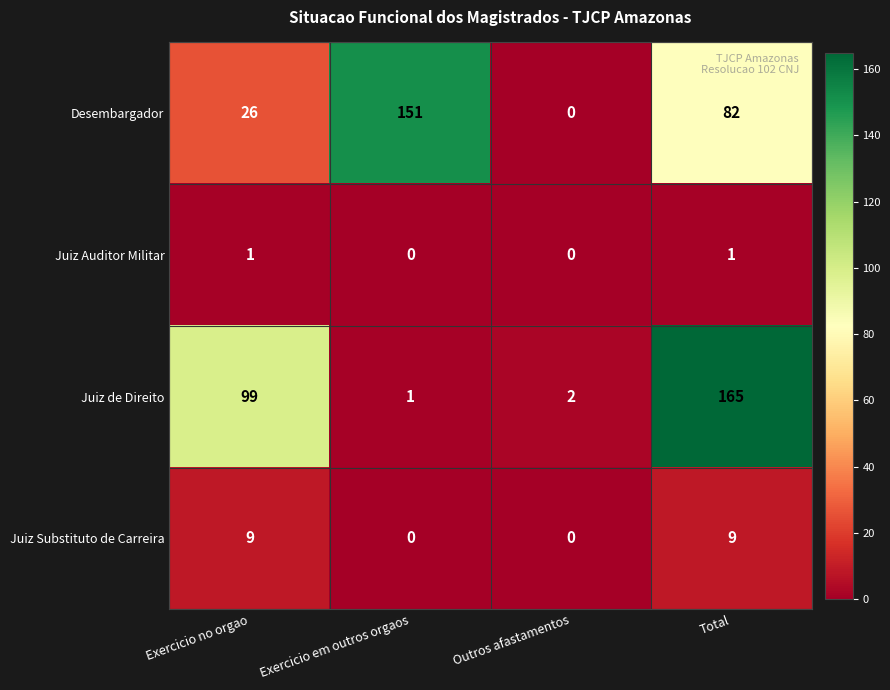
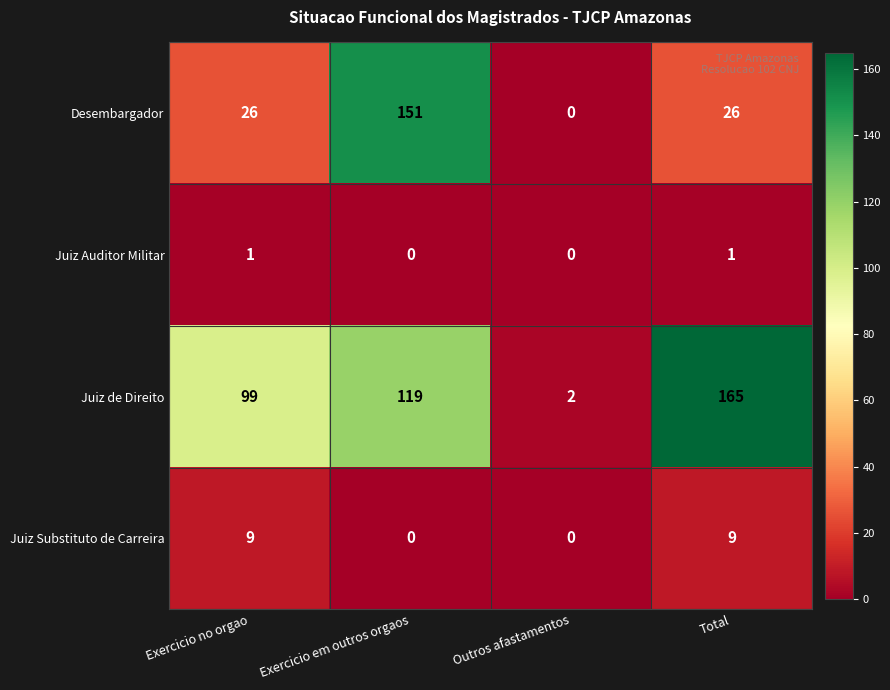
  {
    "Desembargador": {
      "Exercicio no orgao": 26,
      "Exercicio em outros orgaos": 151,
      "Outros afastamentos": 0,
-     "Total": 82
+     "Total": 26
    },
    "Juiz Auditor Militar": {
      "Exercicio no orgao": 1,
      "Exercicio em outros orgaos": 0,
      "Outros afastamentos": 0,
      "Total": 1
    },
    "Juiz de Direito": {
      "Exercicio no orgao": 99,
-     "Exercicio em outros orgaos": 1,
+     "Exercicio em outros orgaos": 119,
      "Outros afastamentos": 2,
      "Total": 165
    },
    "Juiz Substituto de Carreira": {
      "Exercicio no orgao": 9,
      "Exercicio em outros orgaos": 0,
      "Outros afastamentos": 0,
      "Total": 9
    }
  }
